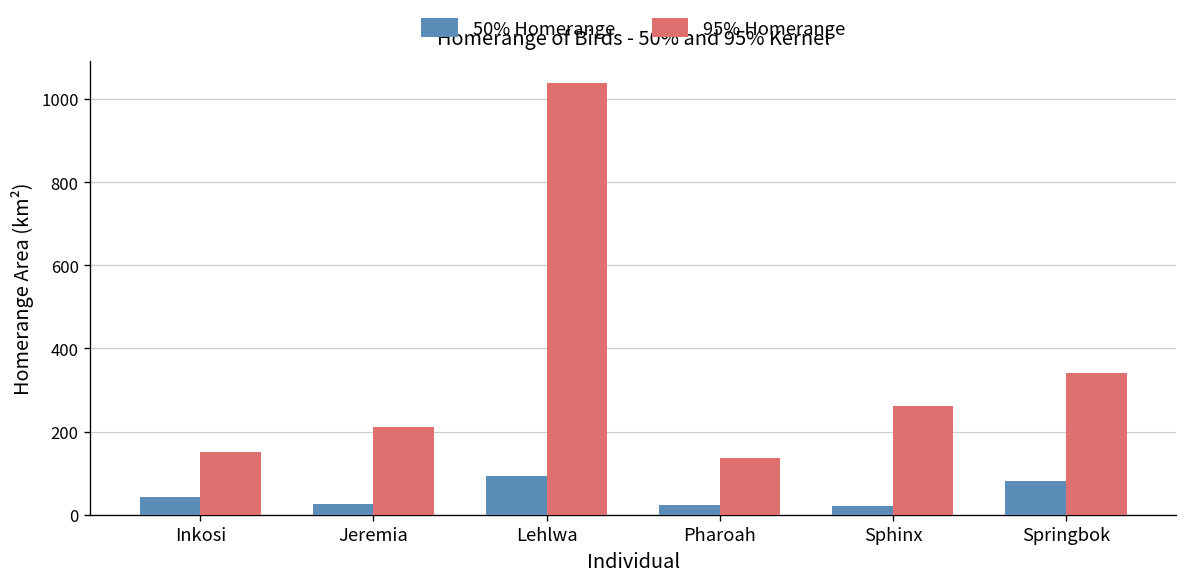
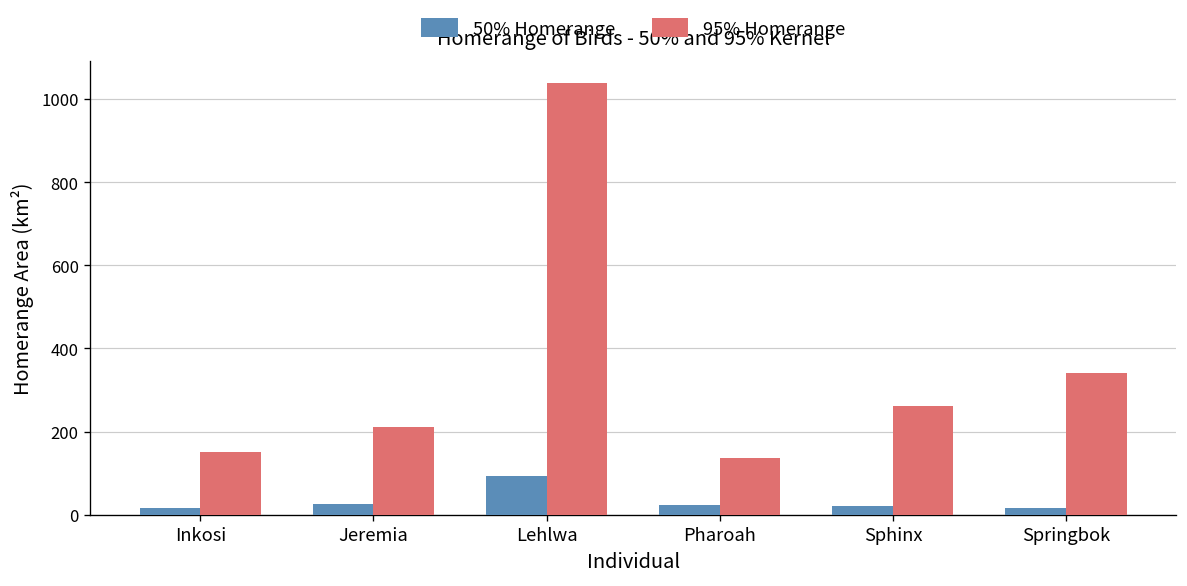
  {
    "50% Homerange": {
-     "Inkosi": 40,
+     "Inkosi": 20,
      "Jeremia": 30,
      "Lehlwa": 90,
      "Pharoah": 20,
      "Sphinx": 20,
-     "Springbok": 80
+     "Springbok": 20
    },
    "95% Homerange": {
      "Inkosi": 150,
      "Jeremia": 210,
      "Lehlwa": 1040,
      "Pharoah": 140,
      "Sphinx": 260,
      "Springbok": 340
    }
  }
